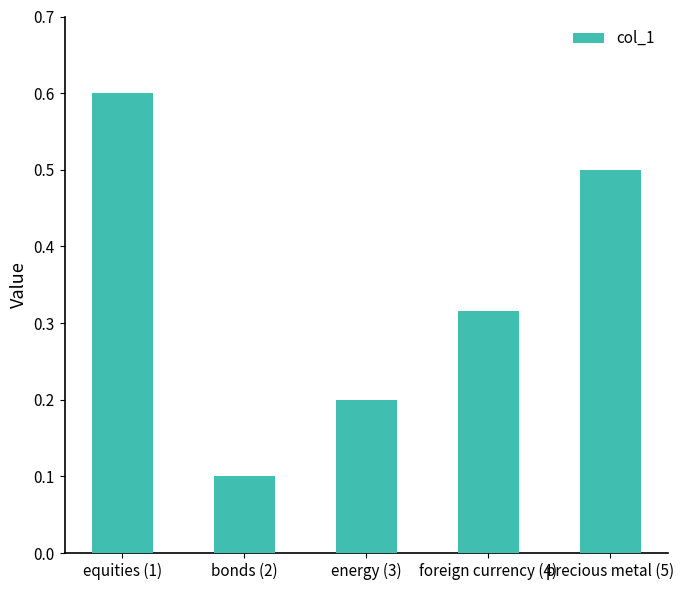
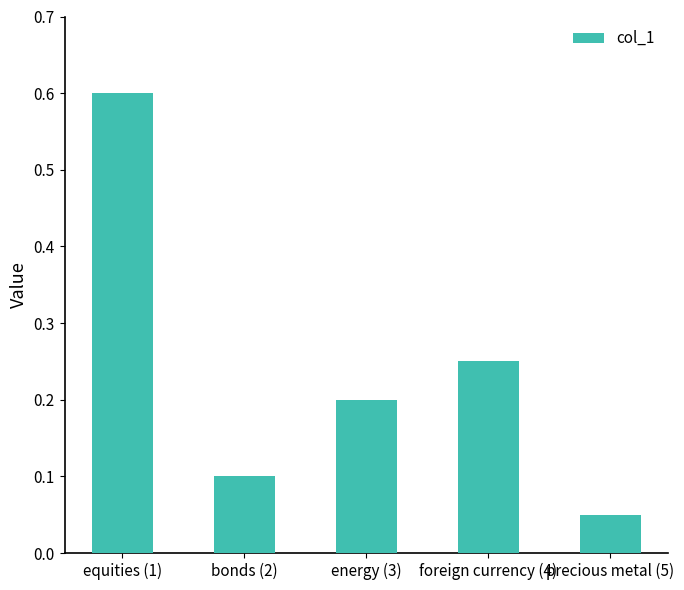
  {
    "equities (1)": 0.60,
    "bonds (2)": 0.10,
    "energy (3)": 0.20,
-   "foreign currency (4)": 0.32,
-   "precious metal (5)": 0.50
+   "foreign currency (4)": 0.25,
+   "precious metal (5)": 0.05
  }
